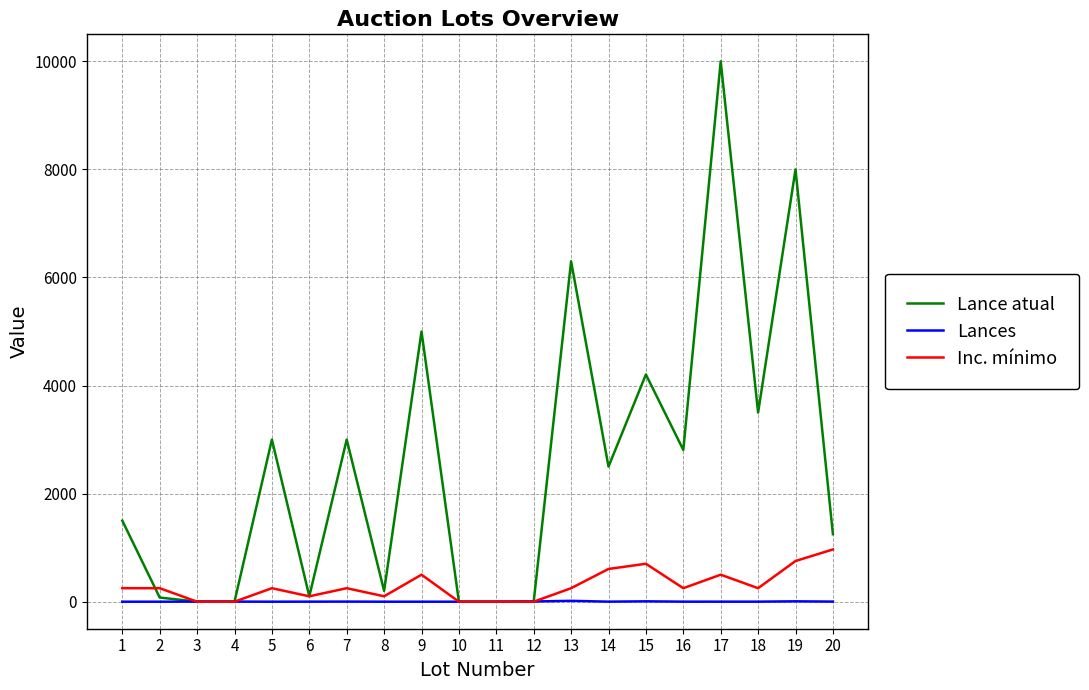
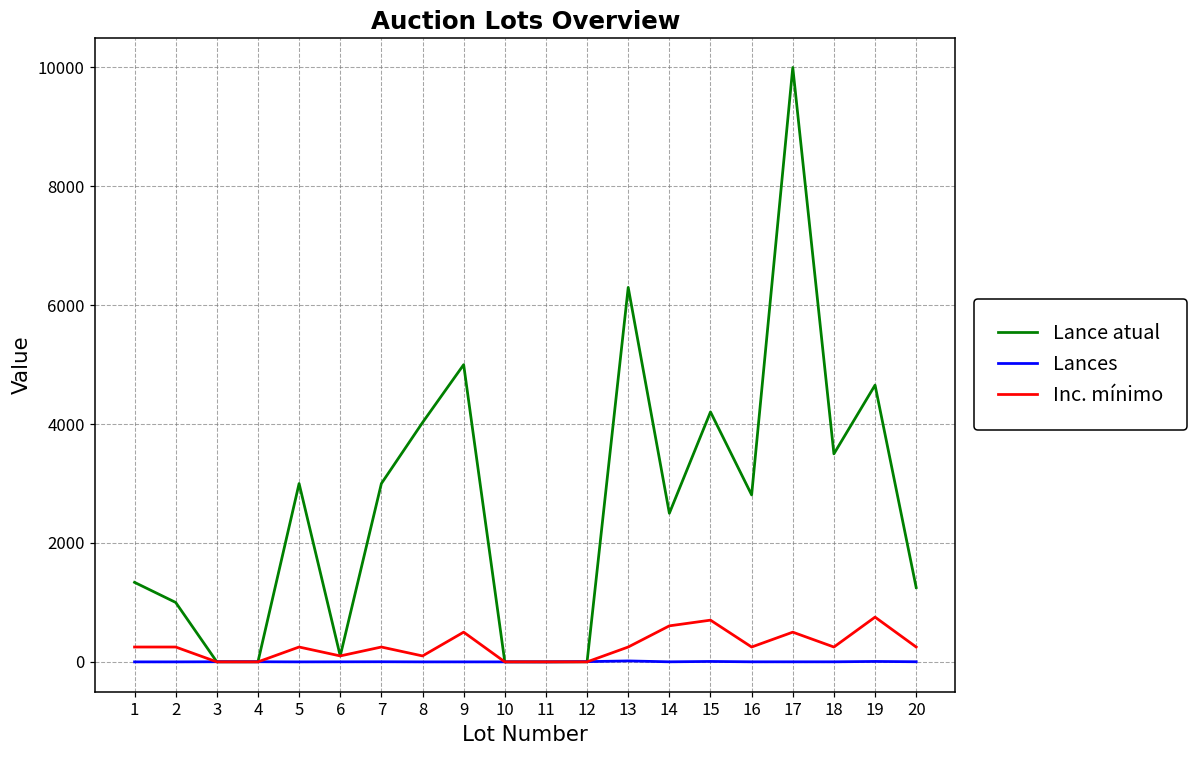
  {
    "Lance atual": {
-     "1": 1500,
-     "2": 100,
+     "1": 1300,
+     "2": 1000,
      "5": 3000,
      "7": 3000,
-     "8": 200,
+     "8": 4000,
      "9": 5000,
      "13": 6300,
      "14": 2500,
      "15": 4200,
      "16": 2800,
      "17": 10000,
      "18": 3500,
-     "19": 8000,
+     "19": 4700,
      "20": 1300
    },
    "Lances": {
      "1": 0,
      "2": 0,
      "5": 0,
      "6": 0,
      "7": 0,
      "8": 0,
      "9": 0,
      "13": 0,
      "14": 0,
      "15": 0,
      "16": 0,
      "17": 0,
      "18": 0,
      "19": 0,
      "20": 0
    },
    "Inc. mínimo": {
      "1": 300,
      "2": 300,
      "5": 300,
      "7": 300,
      "8": 100,
      "9": 500,
      "13": 300,
      "14": 600,
      "15": 700,
      "16": 300,
      "17": 500,
      "18": 300,
      "19": 800,
-     "20": 1000
+     "20": 300
    }
  }
